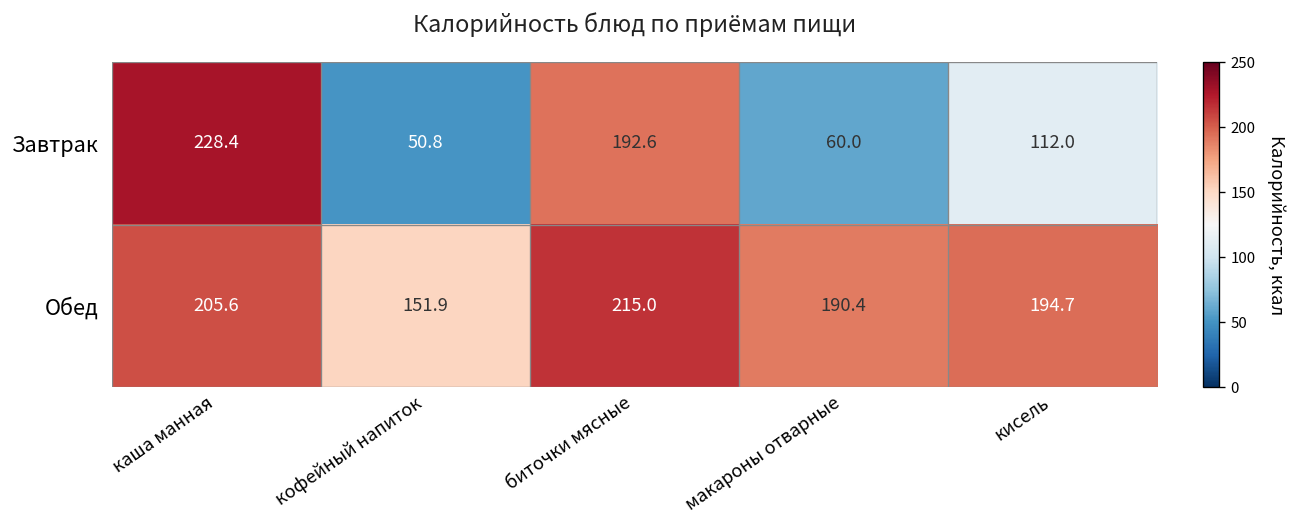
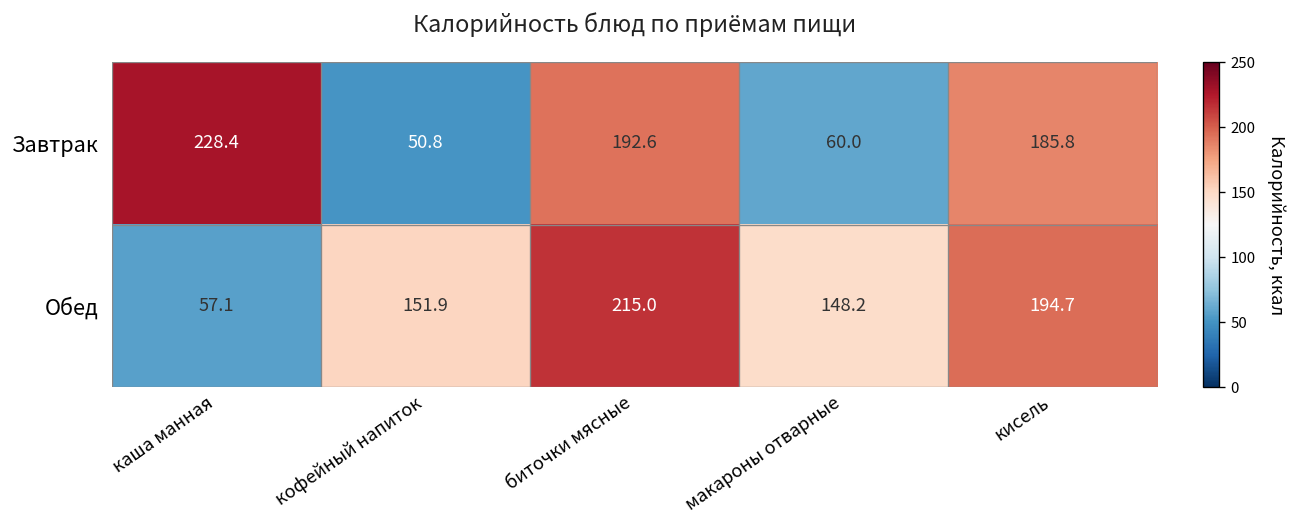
  {
    "Завтрак": {
      "каша манная": 228.4,
      "кофейный напиток": 50.8,
      "биточки мясные": 192.6,
      "макароны отварные": 60.0,
-     "кисель": 112.0
+     "кисель": 185.8
    },
    "Обед": {
-     "каша манная": 205.6,
+     "каша манная": 57.1,
      "кофейный напиток": 151.9,
      "биточки мясные": 215.0,
-     "макароны отварные": 190.4,
+     "макароны отварные": 148.2,
      "кисель": 194.7
    }
  }
